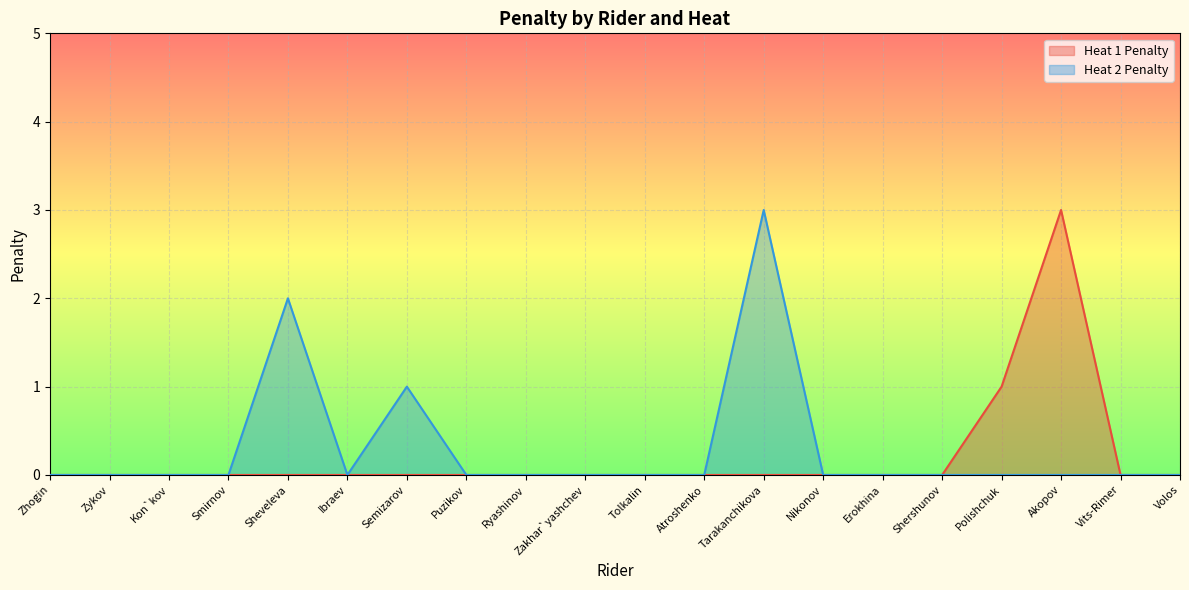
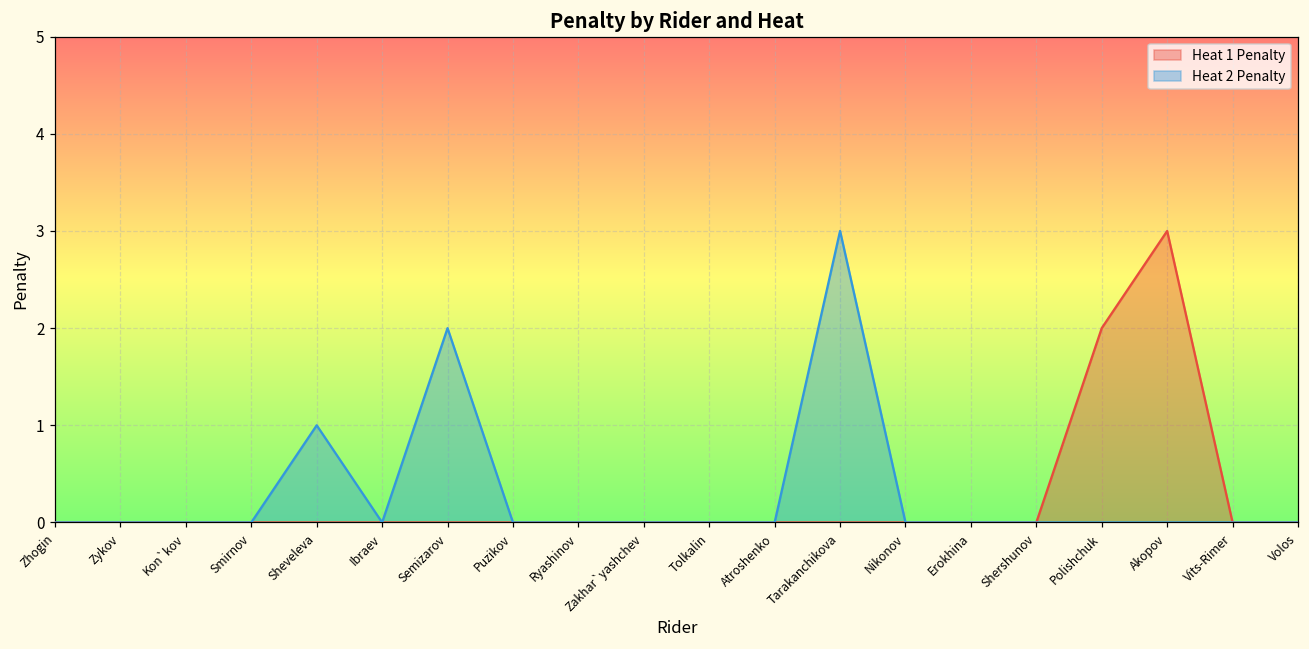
  {
    "Heat 1 Penalty": {
      "Sheveleva": 0,
      "Semizarov": 0,
      "Tarakanchikova": 0,
-     "Polishchuk": 1,
+     "Polishchuk": 2,
      "Akopov": 3
    },
    "Heat 2 Penalty": {
-     "Sheveleva": 2,
-     "Semizarov": 1,
+     "Sheveleva": 1,
+     "Semizarov": 2,
      "Tarakanchikova": 3,
      "Polishchuk": 0,
      "Akopov": 0
    }
  }
